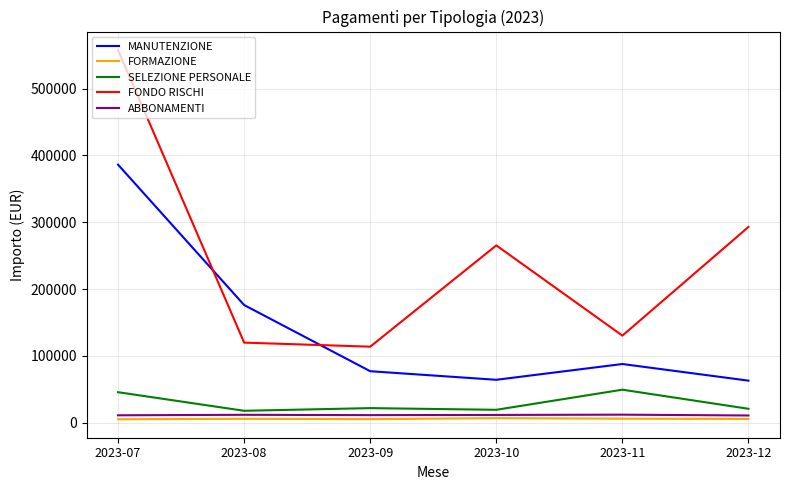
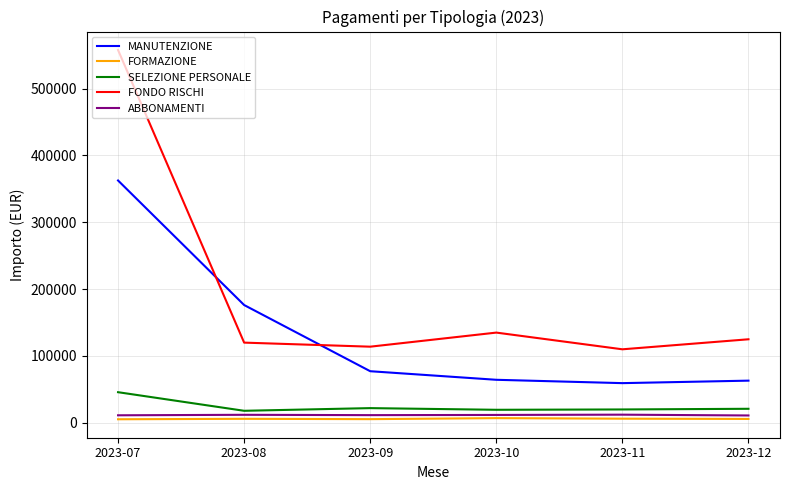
  {
    "MANUTENZIONE": {
-     "2023-07": 390000,
+     "2023-07": 360000,
      "2023-08": 180000,
      "2023-09": 80000,
      "2023-10": 60000,
-     "2023-11": 90000,
+     "2023-11": 60000,
      "2023-12": 60000
    },
    "FORMAZIONE": {
      "2023-07": 10000,
      "2023-08": 10000,
      "2023-09": 10000,
      "2023-10": 10000,
      "2023-11": 10000,
      "2023-12": 10000
    },
    "SELEZIONE PERSONALE": {
      "2023-07": 50000,
      "2023-08": 20000,
      "2023-09": 20000,
      "2023-10": 20000,
-     "2023-11": 50000,
+     "2023-11": 20000,
      "2023-12": 20000
    },
    "FONDO RISCHI": {
      "2023-08": 120000,
      "2023-09": 110000,
-     "2023-10": 270000,
-     "2023-11": 130000,
-     "2023-12": 290000
+     "2023-10": 140000,
+     "2023-11": 110000,
+     "2023-12": 130000
    },
    "ABBONAMENTI": {
      "2023-07": 10000,
      "2023-08": 10000,
      "2023-09": 10000,
      "2023-10": 10000,
      "2023-11": 10000,
      "2023-12": 10000
    }
  }
